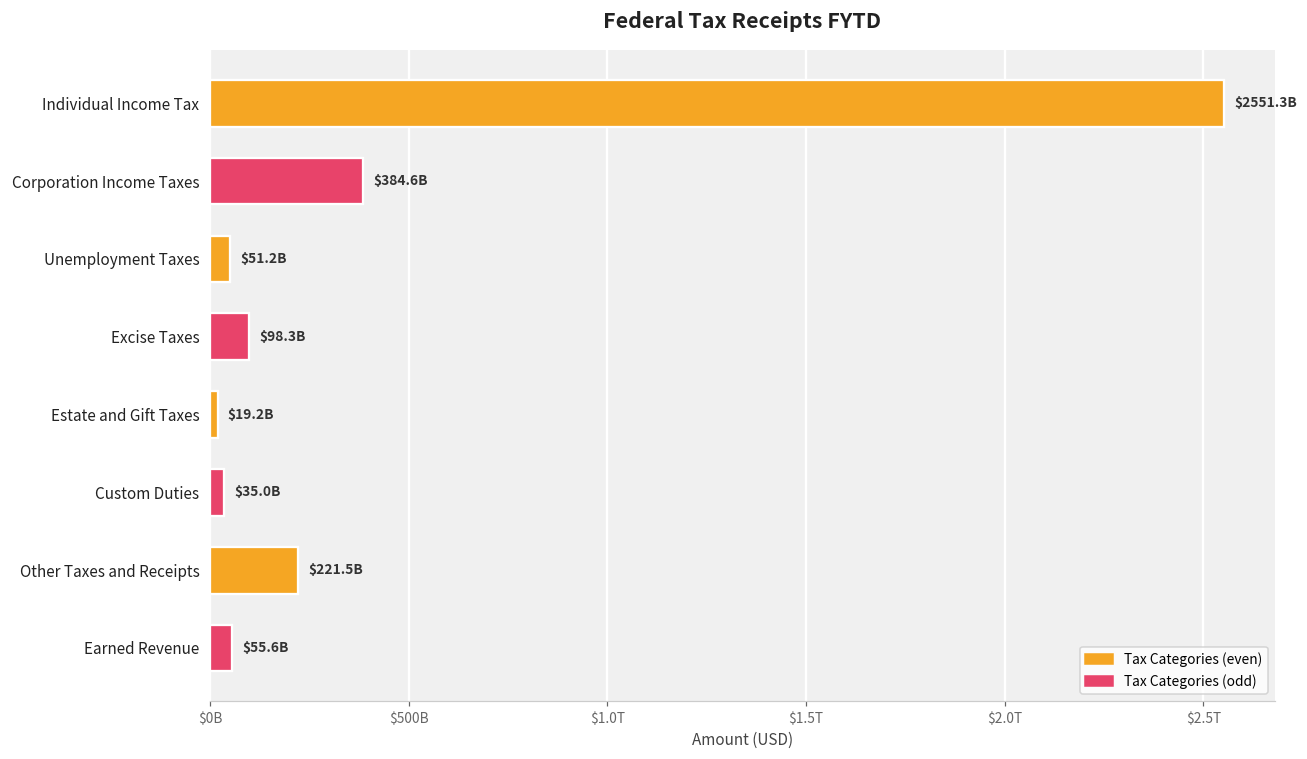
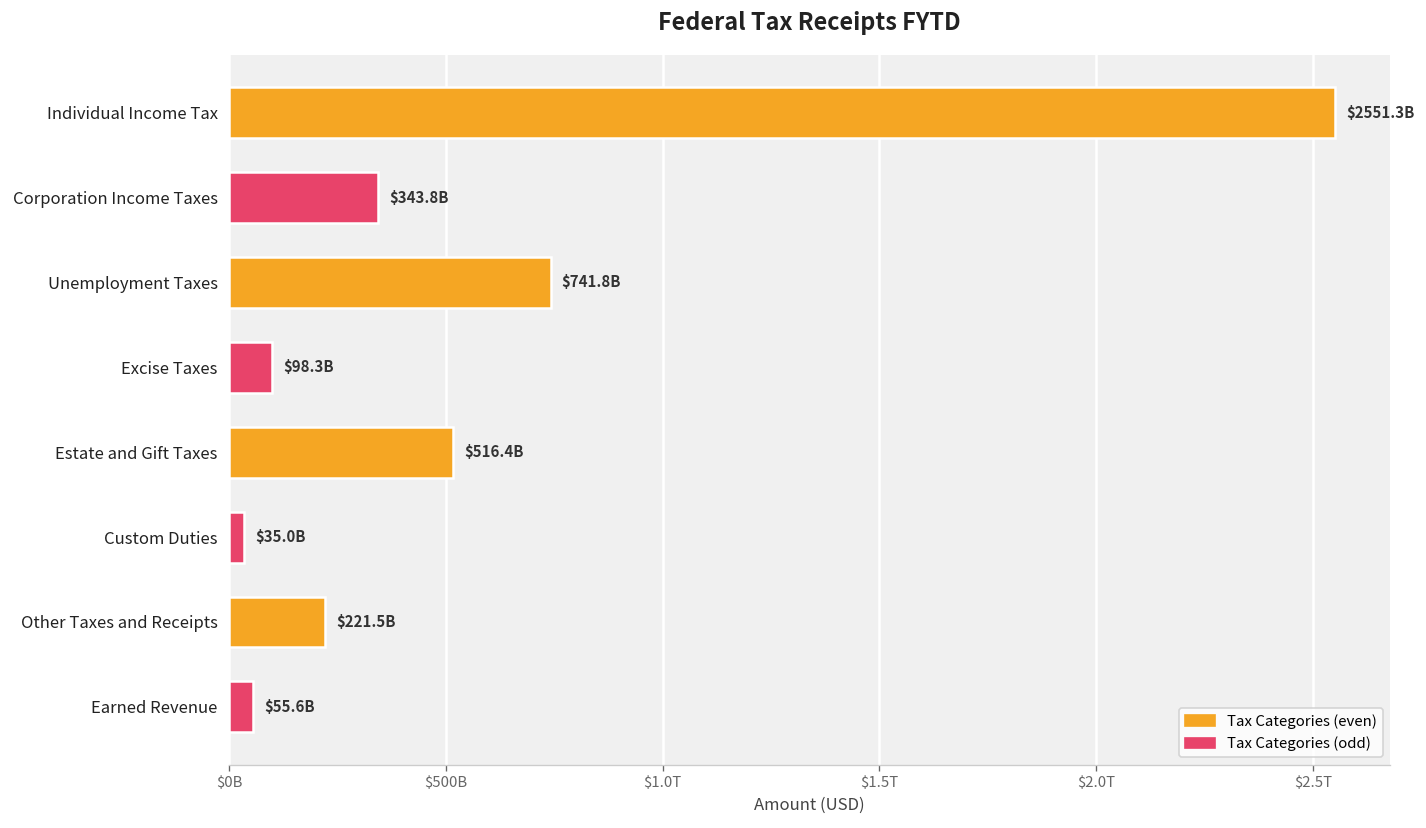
  {
    "Individual Income Tax": "$2551.3B",
-   "Corporation Income Taxes": "$384.6B",
-   "Unemployment Taxes": "$51.2B",
+   "Corporation Income Taxes": "$343.8B",
+   "Unemployment Taxes": "$741.8B",
    "Excise Taxes": "$98.3B",
-   "Estate and Gift Taxes": "$19.2B",
+   "Estate and Gift Taxes": "$516.4B",
    "Custom Duties": "$35.0B",
    "Other Taxes and Receipts": "$221.5B",
    "Earned Revenue": "$55.6B"
  }
